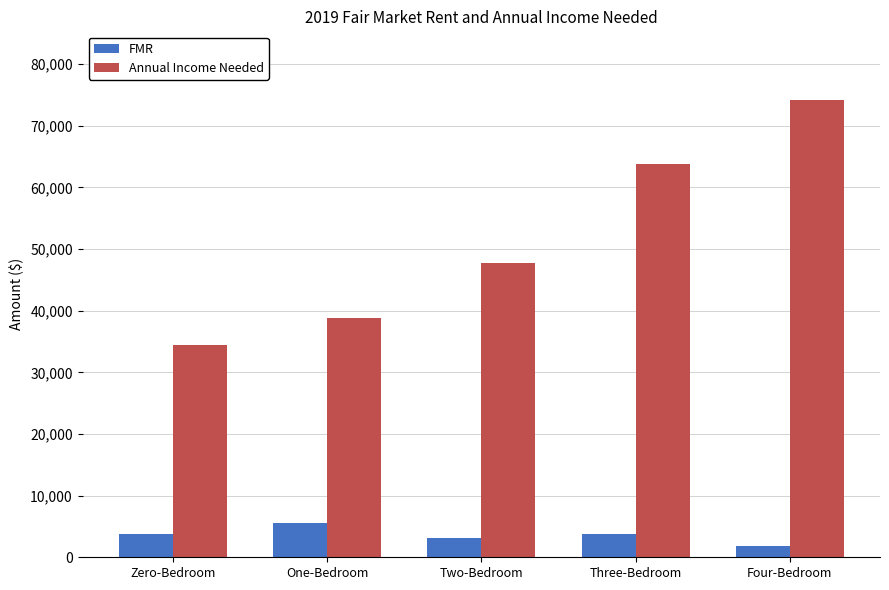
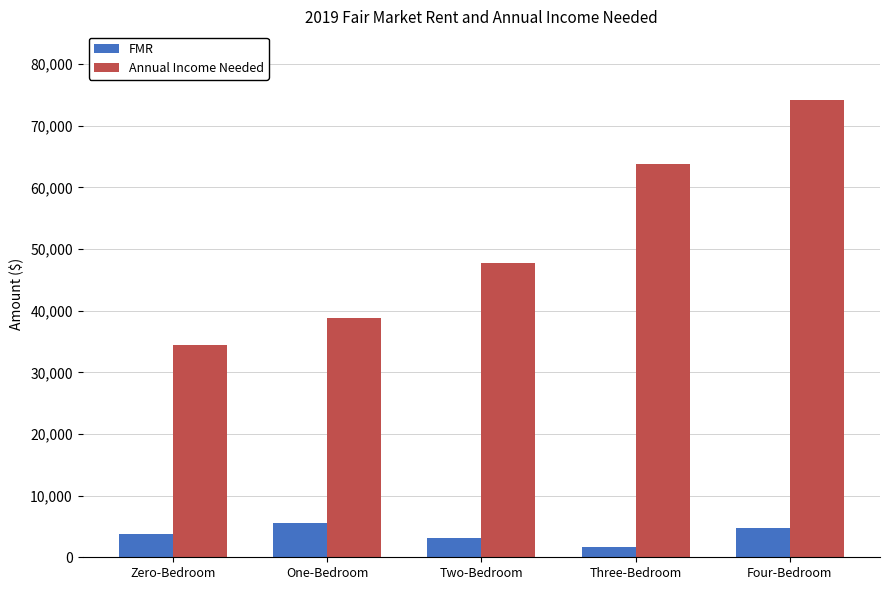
  {
    "FMR": {
      "Zero-Bedroom": "4,000",
      "One-Bedroom": "5,000",
      "Two-Bedroom": "3,000",
-     "Three-Bedroom": "4,000",
-     "Four-Bedroom": "2,000"
+     "Three-Bedroom": "2,000",
+     "Four-Bedroom": "5,000"
    },
    "Annual Income Needed": {
      "Zero-Bedroom": "34,000",
      "One-Bedroom": "39,000",
      "Two-Bedroom": "48,000",
      "Three-Bedroom": "64,000",
      "Four-Bedroom": "74,000"
    }
  }
